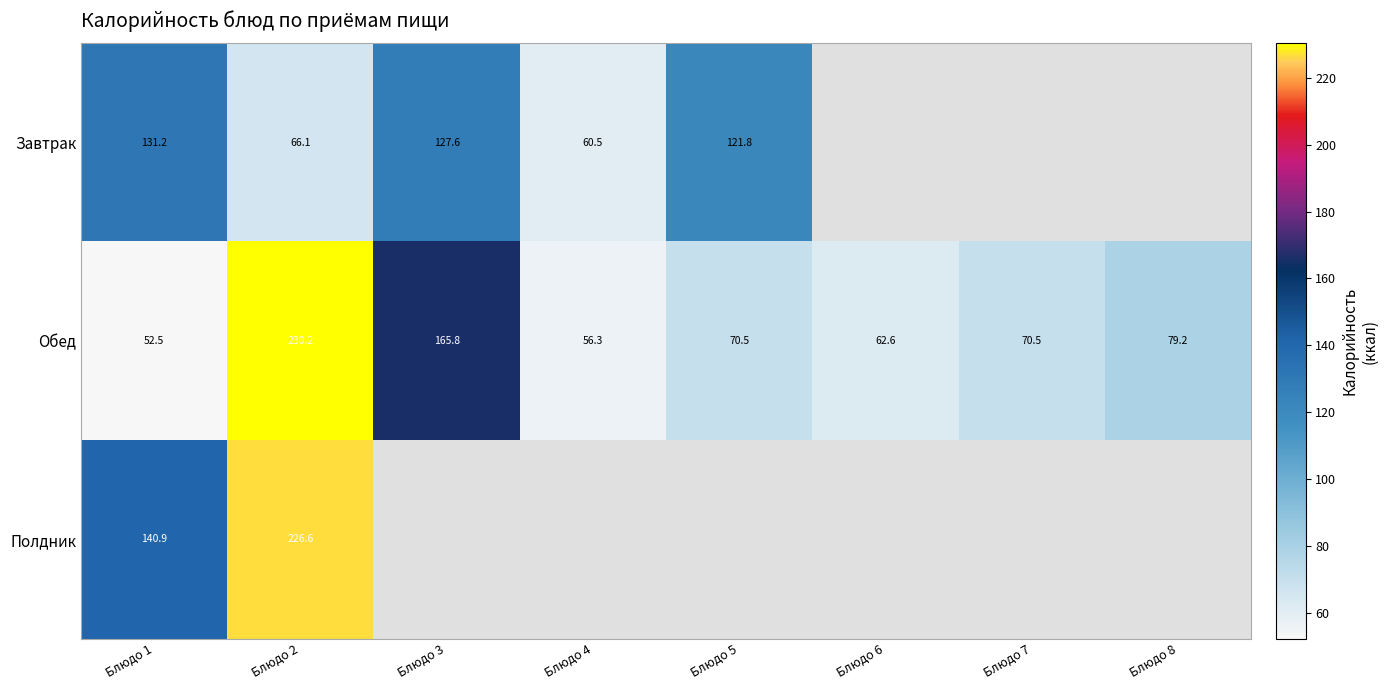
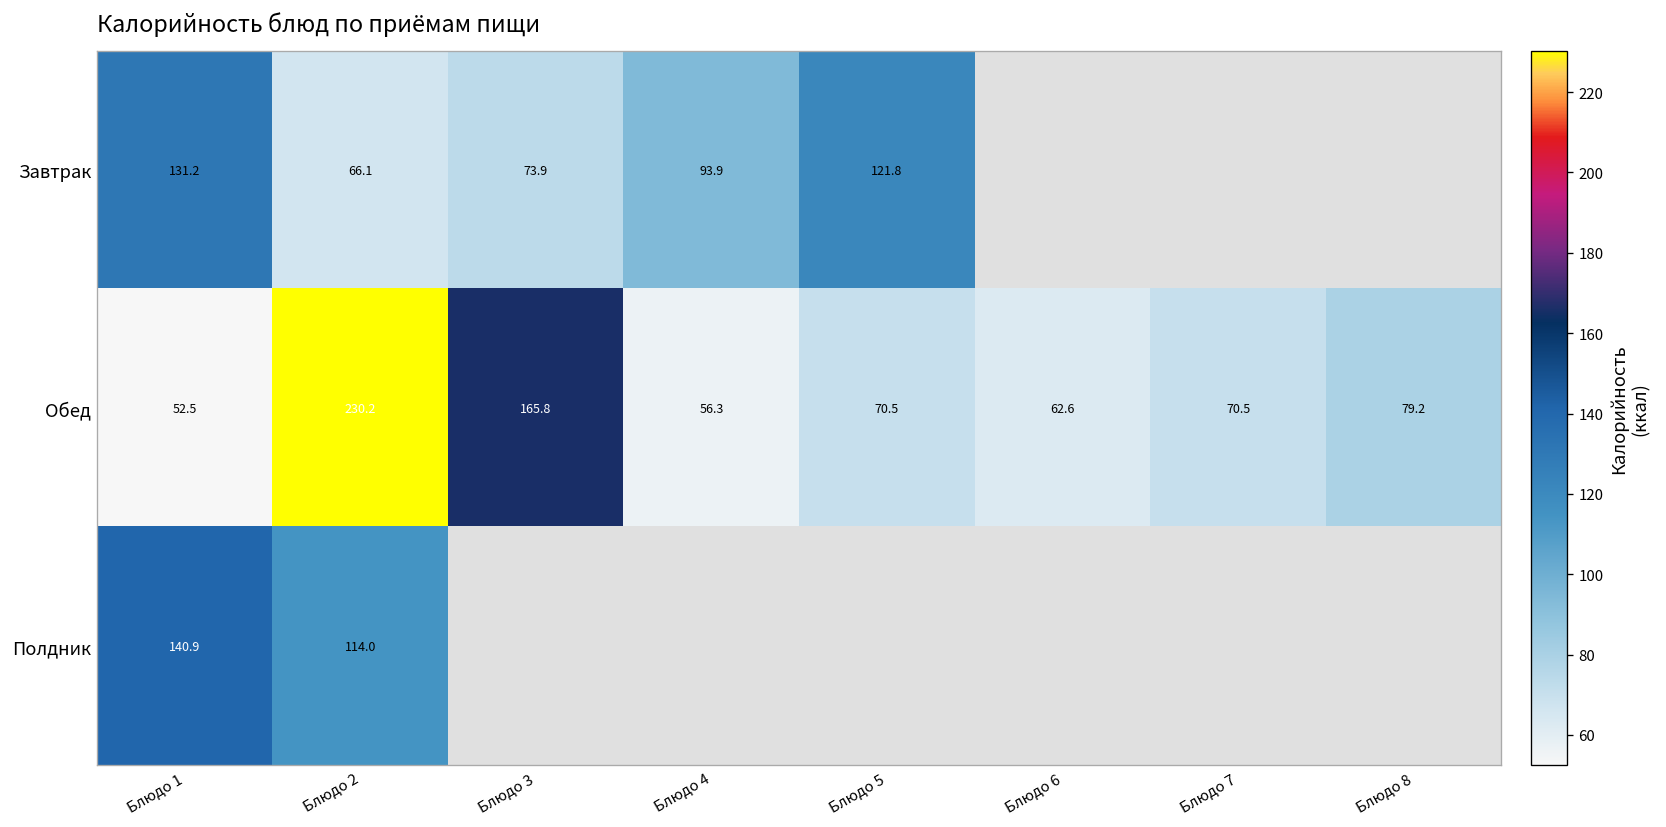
  {
    "Завтрак": {
      "Блюдо 1": 131.2,
      "Блюдо 2": 66.1,
-     "Блюдо 3": 127.6,
-     "Блюдо 4": 60.5,
+     "Блюдо 3": 73.9,
+     "Блюдо 4": 93.9,
      "Блюдо 5": 121.8
    },
    "Обед": {
      "Блюдо 1": 52.5,
      "Блюдо 2": 230.2,
      "Блюдо 3": 165.8,
      "Блюдо 4": 56.3,
      "Блюдо 5": 70.5,
      "Блюдо 6": 62.6,
      "Блюдо 7": 70.5,
      "Блюдо 8": 79.2
    },
    "Полдник": {
      "Блюдо 1": 140.9,
-     "Блюдо 2": 226.6
+     "Блюдо 2": 114.0
    }
  }
